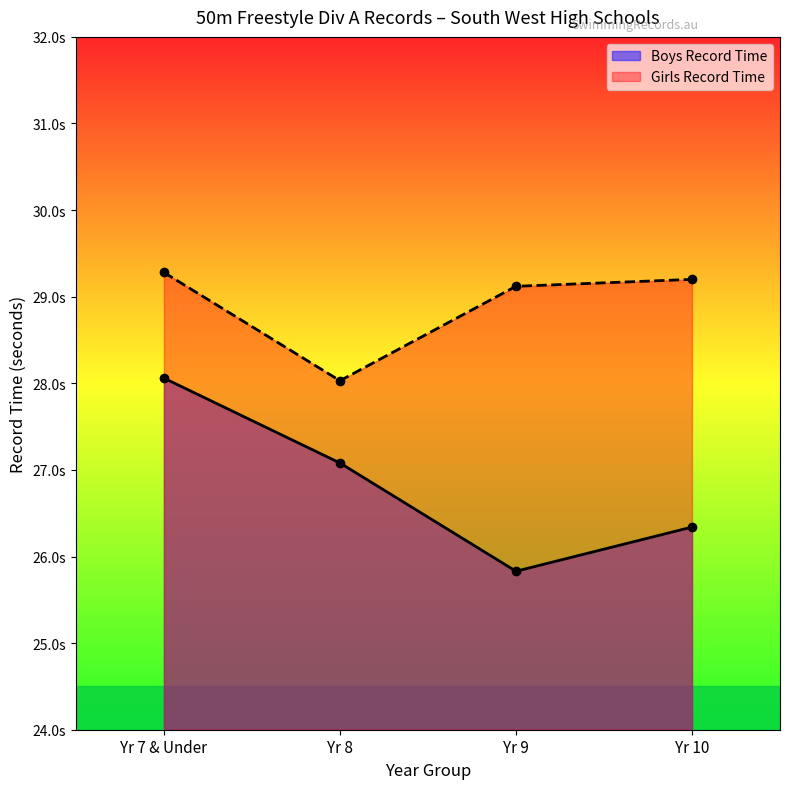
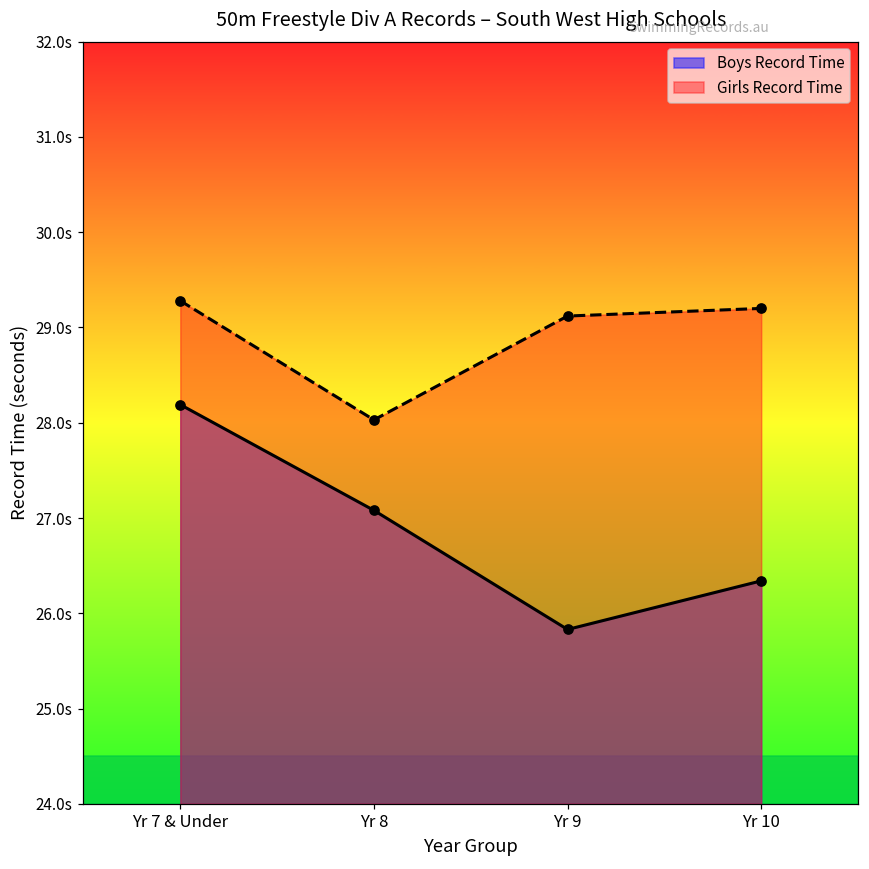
  {
    "Boys Record Time": {
-     "Yr 7 & Under": "28.1s",
+     "Yr 7 & Under": "28.2s",
      "Yr 8": "27.1s",
      "Yr 9": "25.8s",
      "Yr 10": "26.3s"
    },
    "Girls Record Time": {
      "Yr 7 & Under": "29.3s",
      "Yr 8": "28.0s",
      "Yr 9": "29.1s",
      "Yr 10": "29.2s"
    }
  }
